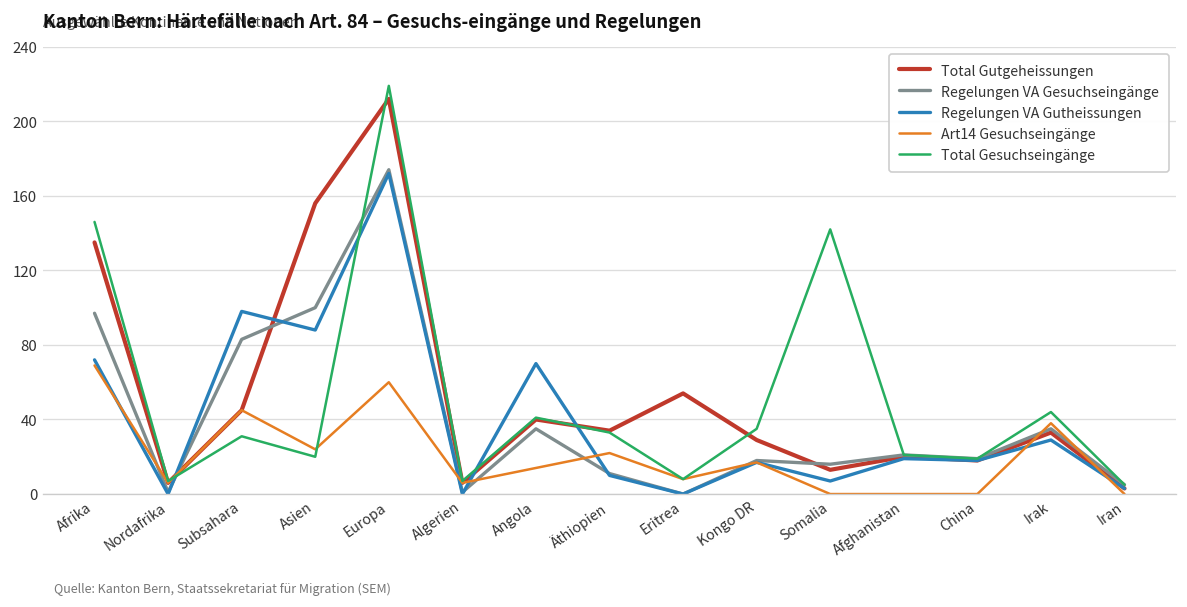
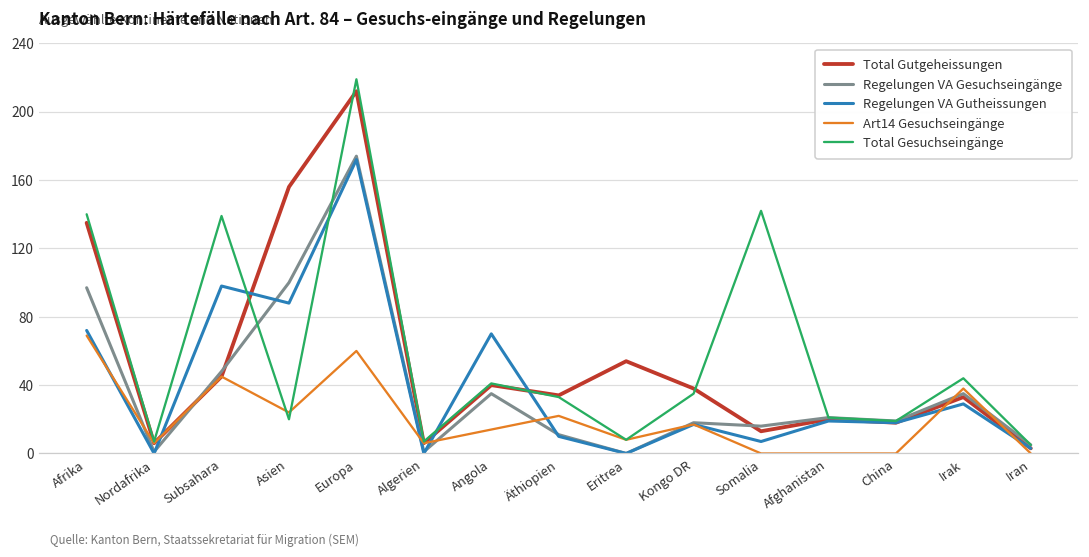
  {
    "Total Gutgeheissungen": {
      "Afrika": 135,
      "Asien": 156,
      "Europa": 212,
      "Eritrea": 54,
-     "Kongo DR": 29,
+     "Kongo DR": 38,
      "Somalia": 13,
      "Irak": 33
    },
    "Regelungen VA Gesuchseingänge": {
      "Afrika": 97,
-     "Subsahara": 83,
+     "Subsahara": 48,
      "Asien": 100,
      "Europa": 174,
      "Angola": 35,
      "Somalia": 16,
      "Irak": 35
    },
    "Regelungen VA Gutheissungen": {
      "Afrika": 72,
      "Subsahara": 98,
      "Asien": 88,
      "Europa": 172,
      "Angola": 70,
      "Somalia": 7,
      "Irak": 29
    },
    "Art14 Gesuchseingänge": {
      "Afrika": 69,
      "Asien": 24,
      "Europa": 60,
      "Angola": 14,
      "Äthiopien": 22,
      "Somalia": 0,
      "Afghanistan": 0,
      "China": 0,
      "Irak": 38,
      "Iran": 0
    },
    "Total Gesuchseingänge": {
-     "Afrika": 146,
-     "Subsahara": 31,
+     "Afrika": 140,
+     "Subsahara": 139,
      "Asien": 20,
      "Europa": 219,
      "Kongo DR": 35,
      "Somalia": 142,
      "Irak": 44
    }
  }
